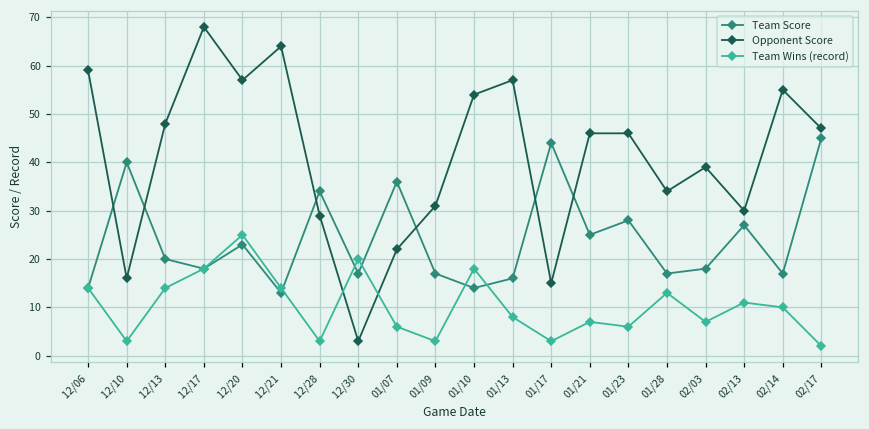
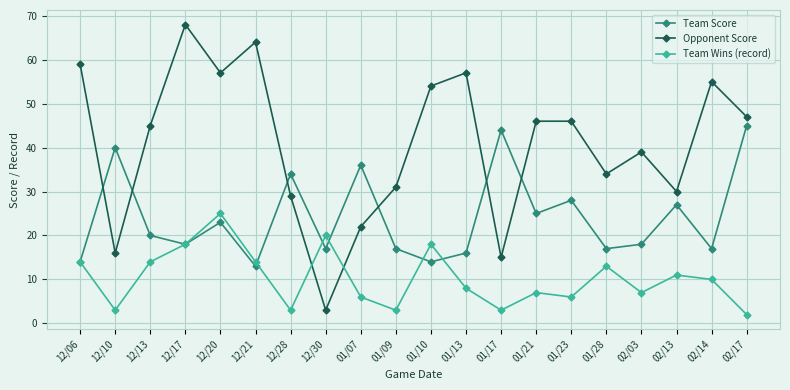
  {
    "Opponent Score": {
      "12/06": 59,
      "12/10": 16,
-     "12/13": 48,
+     "12/13": 45,
      "12/17": 68,
      "12/20": 57,
      "12/21": 64,
      "12/28": 29,
      "12/30": 3,
      "01/07": 22,
      "01/09": 31,
      "01/10": 54,
      "01/13": 57,
      "01/17": 15,
      "01/21": 46,
      "01/23": 46,
      "01/28": 34,
      "02/03": 39,
      "02/13": 30,
      "02/14": 55,
      "02/17": 47
    }
  }
